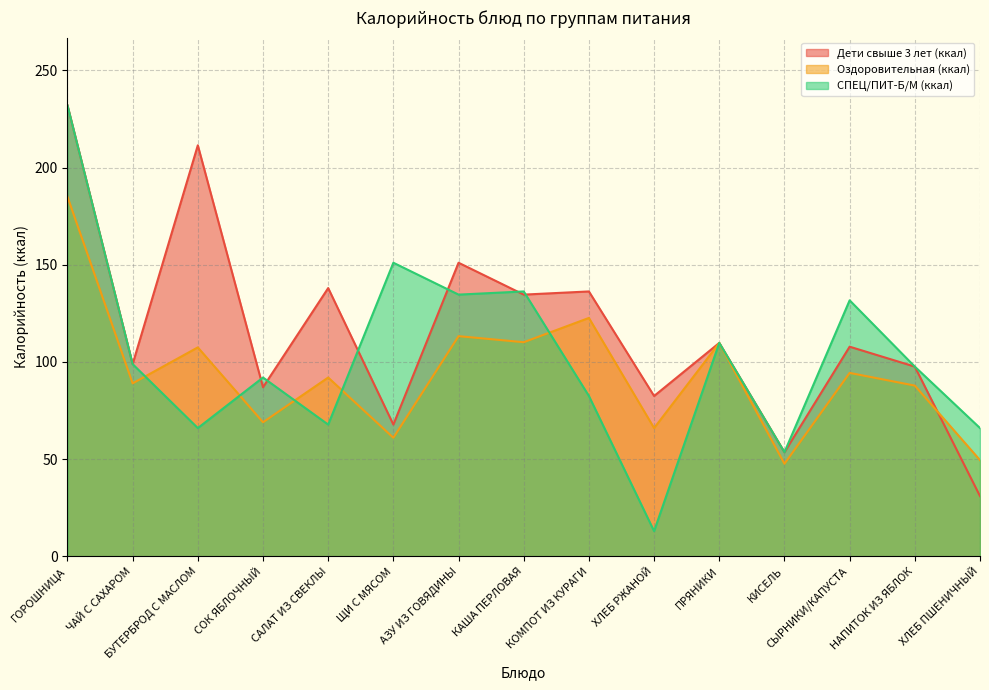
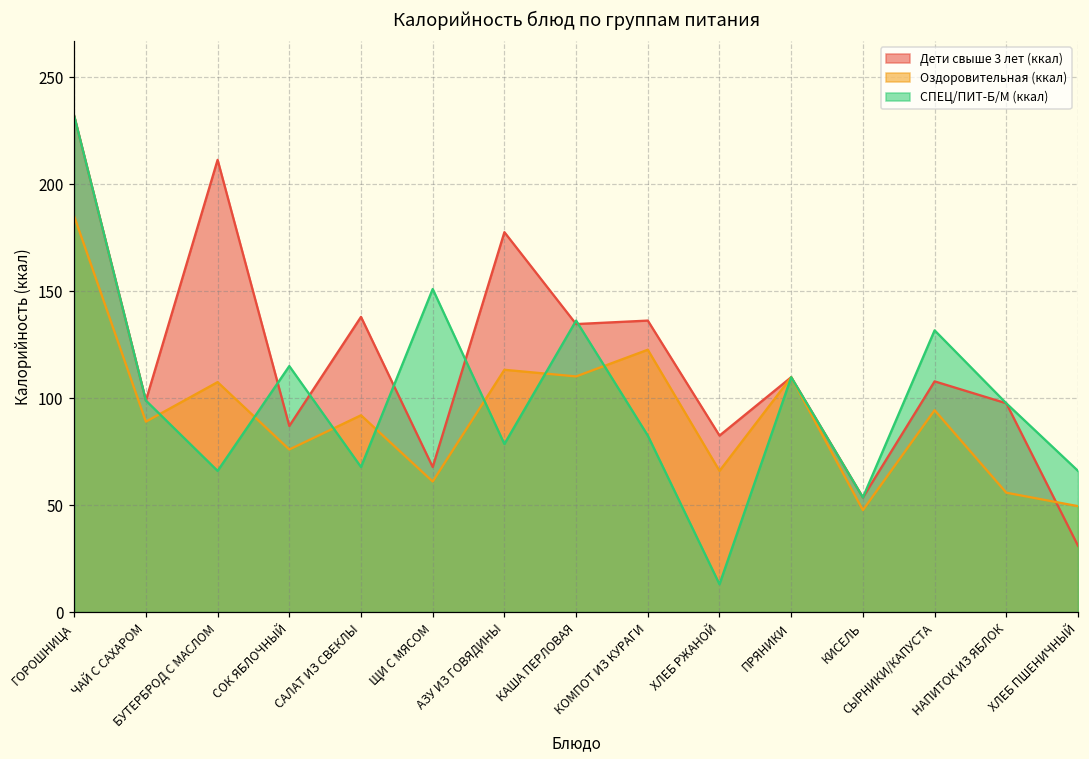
  {
    "Дети свыше 3 лет (ккал)": {
      "БУТЕРБРОД С МАСЛОМ": 211,
      "СОК ЯБЛОЧНЫЙ": 87,
      "САЛАТ ИЗ СВЕКЛЫ": 138,
      "ЩИ С МЯСОМ": 68,
-     "АЗУ ИЗ ГОВЯДИНЫ": 151,
+     "АЗУ ИЗ ГОВЯДИНЫ": 178,
      "КАША ПЕРЛОВАЯ": 135,
      "КОМПОТ ИЗ КУРАГИ": 136,
      "ХЛЕБ РЖАНОЙ": 83,
      "СЫРНИКИ/КАПУСТА": 108,
      "ХЛЕБ ПШЕНИЧНЫЙ": 31
    },
    "Оздоровительная (ккал)": {
      "ГОРОШНИЦА": 185,
      "ЧАЙ С САХАРОМ": 89,
      "БУТЕРБРОД С МАСЛОМ": 108,
-     "СОК ЯБЛОЧНЫЙ": 69,
+     "СОК ЯБЛОЧНЫЙ": 76,
      "САЛАТ ИЗ СВЕКЛЫ": 92,
      "ЩИ С МЯСОМ": 61,
      "АЗУ ИЗ ГОВЯДИНЫ": 113,
      "КАША ПЕРЛОВАЯ": 110,
      "КОМПОТ ИЗ КУРАГИ": 123,
      "ХЛЕБ РЖАНОЙ": 66,
      "КИСЕЛЬ": 48,
      "СЫРНИКИ/КАПУСТА": 94,
-     "НАПИТОК ИЗ ЯБЛОК": 88,
+     "НАПИТОК ИЗ ЯБЛОК": 56,
      "ХЛЕБ ПШЕНИЧНЫЙ": 50
    },
    "СПЕЦ/ПИТ-Б/М (ккал)": {
      "БУТЕРБРОД С МАСЛОМ": 66,
-     "СОК ЯБЛОЧНЫЙ": 92,
+     "СОК ЯБЛОЧНЫЙ": 115,
      "САЛАТ ИЗ СВЕКЛЫ": 68,
      "ЩИ С МЯСОМ": 151,
-     "АЗУ ИЗ ГОВЯДИНЫ": 135,
+     "АЗУ ИЗ ГОВЯДИНЫ": 79,
      "КАША ПЕРЛОВАЯ": 136,
      "КОМПОТ ИЗ КУРАГИ": 83,
      "ХЛЕБ РЖАНОЙ": 13,
      "СЫРНИКИ/КАПУСТА": 132,
      "ХЛЕБ ПШЕНИЧНЫЙ": 66
    }
  }
